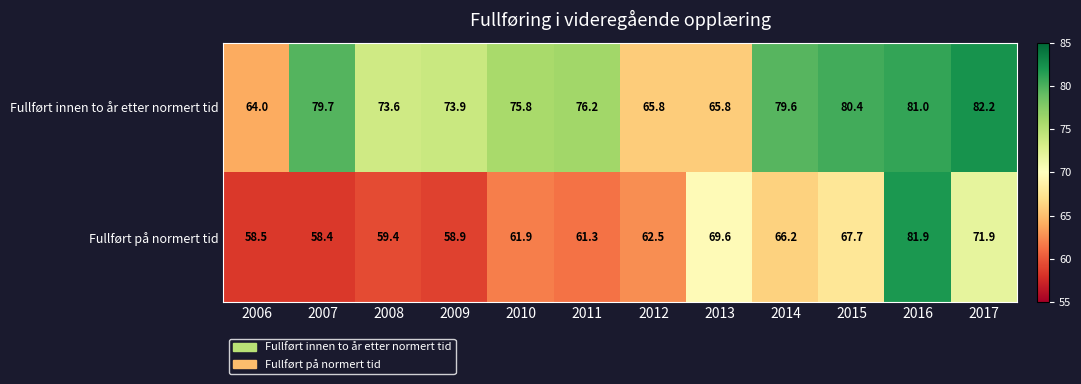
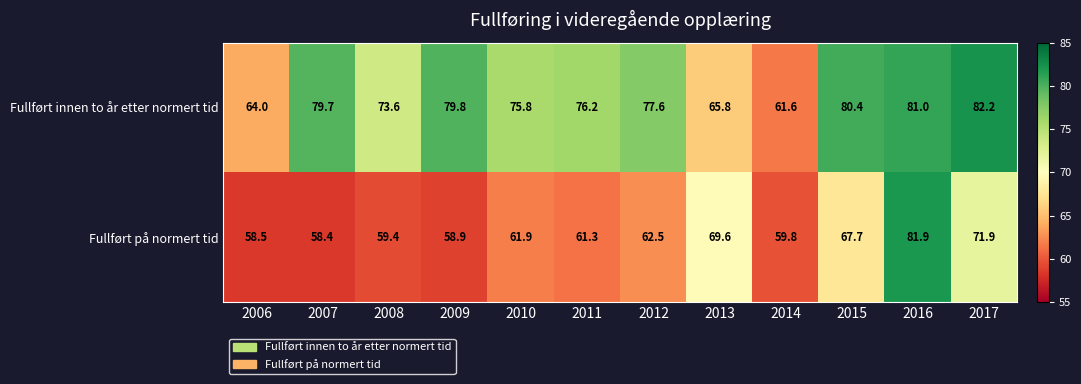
  {
    "Fullført innen to år etter normert tid": {
      "2006": 64.0,
      "2007": 79.7,
      "2008": 73.6,
-     "2009": 73.9,
+     "2009": 79.8,
      "2010": 75.8,
      "2011": 76.2,
-     "2012": 65.8,
+     "2012": 77.6,
      "2013": 65.8,
-     "2014": 79.6,
+     "2014": 61.6,
      "2015": 80.4,
      "2016": 81.0,
      "2017": 82.2
    },
    "Fullført på normert tid": {
      "2006": 58.5,
      "2007": 58.4,
      "2008": 59.4,
      "2009": 58.9,
      "2010": 61.9,
      "2011": 61.3,
      "2012": 62.5,
      "2013": 69.6,
-     "2014": 66.2,
+     "2014": 59.8,
      "2015": 67.7,
      "2016": 81.9,
      "2017": 71.9
    }
  }
